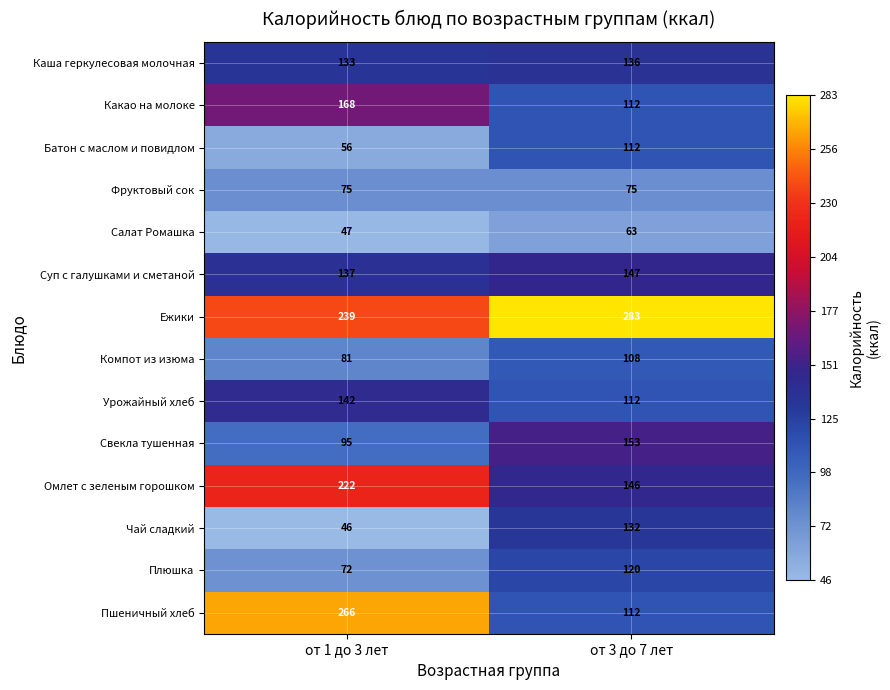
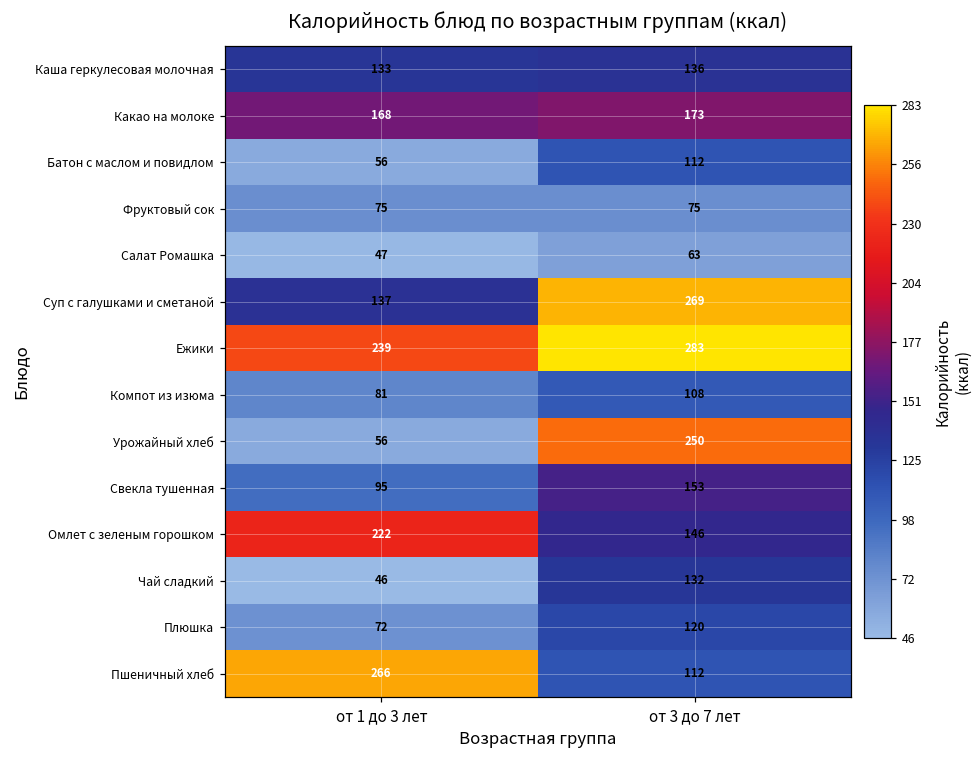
  {
    "Каша геркулесовая молочная": {
      "от 1 до 3 лет": 133,
      "от 3 до 7 лет": 136
    },
    "Какао на молоке": {
      "от 1 до 3 лет": 168,
-     "от 3 до 7 лет": 112
+     "от 3 до 7 лет": 173
    },
    "Батон с маслом и повидлом": {
      "от 1 до 3 лет": 56,
      "от 3 до 7 лет": 112
    },
    "Фруктовый сок": {
      "от 1 до 3 лет": 75,
      "от 3 до 7 лет": 75
    },
    "Салат Ромашка": {
      "от 1 до 3 лет": 47,
      "от 3 до 7 лет": 63
    },
    "Суп с галушками и сметаной": {
      "от 1 до 3 лет": 137,
-     "от 3 до 7 лет": 147
+     "от 3 до 7 лет": 269
    },
    "Ежики": {
      "от 1 до 3 лет": 239,
      "от 3 до 7 лет": 283
    },
    "Компот из изюма": {
      "от 1 до 3 лет": 81,
      "от 3 до 7 лет": 108
    },
    "Урожайный хлеб": {
-     "от 1 до 3 лет": 142,
-     "от 3 до 7 лет": 112
+     "от 1 до 3 лет": 56,
+     "от 3 до 7 лет": 250
    },
    "Свекла тушенная": {
      "от 1 до 3 лет": 95,
      "от 3 до 7 лет": 153
    },
    "Омлет с зеленым горошком": {
      "от 1 до 3 лет": 222,
      "от 3 до 7 лет": 146
    },
    "Чай сладкий": {
      "от 1 до 3 лет": 46,
      "от 3 до 7 лет": 132
    },
    "Плюшка": {
      "от 1 до 3 лет": 72,
      "от 3 до 7 лет": 120
    },
    "Пшеничный хлеб": {
      "от 1 до 3 лет": 266,
      "от 3 до 7 лет": 112
    }
  }
